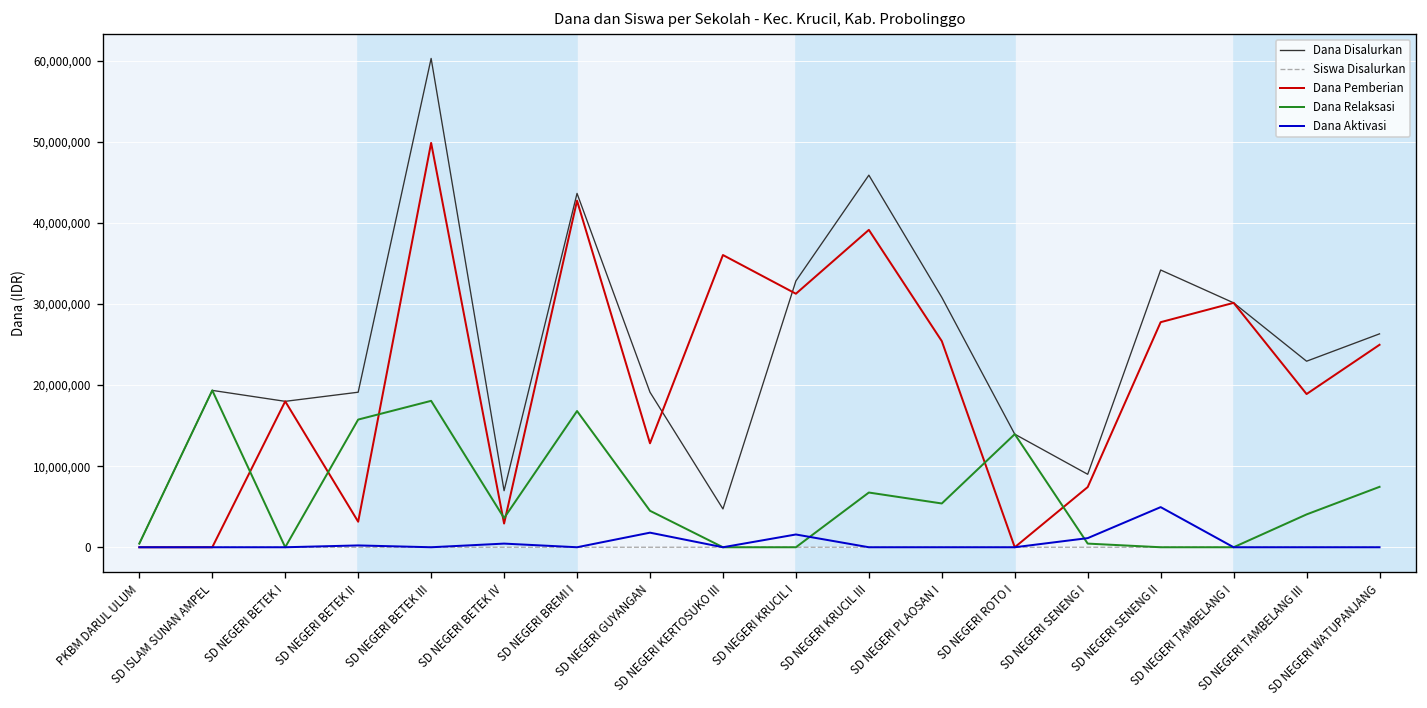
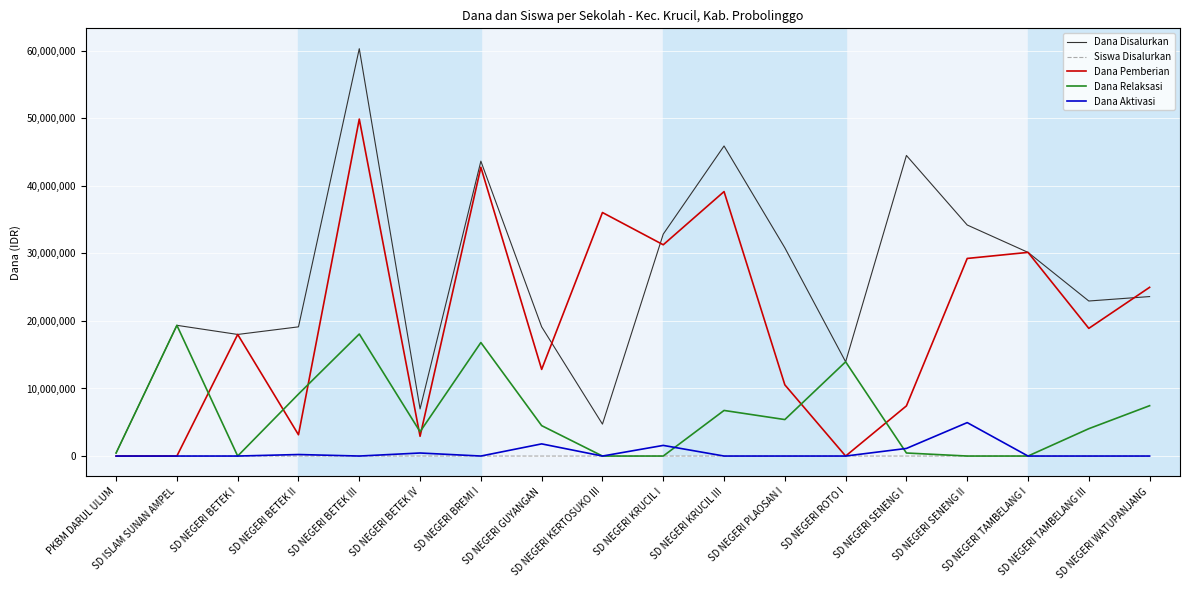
  {
    "Dana Disalurkan": {
      "SD NEGERI BETEK II": "19,000,000",
      "SD NEGERI BETEK III": "60,000,000",
      "SD NEGERI BETEK IV": "7,000,000",
      "SD NEGERI BREMI I": "44,000,000",
      "SD NEGERI GUYANGAN": "19,000,000",
      "SD NEGERI KERTOSUKO III": "5,000,000",
      "SD NEGERI KRUCIL I": "33,000,000",
      "SD NEGERI KRUCIL III": "46,000,000",
      "SD NEGERI PLAOSAN I": "31,000,000",
-     "SD NEGERI SENENG I": "9,000,000",
+     "SD NEGERI SENENG I": "44,000,000",
      "SD NEGERI SENENG II": "34,000,000",
      "SD NEGERI TAMBELANG III": "23,000,000",
-     "SD NEGERI WATUPANJANG": "26,000,000"
+     "SD NEGERI WATUPANJANG": "24,000,000"
    },
    "Siswa Disalurkan": {
      "SD NEGERI BETEK IV": "0",
      "SD NEGERI GUYANGAN": "0",
      "SD NEGERI SENENG I": "0"
    },
    "Dana Pemberian": {
      "SD NEGERI BETEK II": "3,000,000",
      "SD NEGERI BETEK III": "50,000,000",
      "SD NEGERI BETEK IV": "3,000,000",
      "SD NEGERI BREMI I": "43,000,000",
      "SD NEGERI GUYANGAN": "13,000,000",
      "SD NEGERI KERTOSUKO III": "36,000,000",
      "SD NEGERI KRUCIL I": "31,000,000",
      "SD NEGERI KRUCIL III": "39,000,000",
-     "SD NEGERI PLAOSAN I": "25,000,000",
+     "SD NEGERI PLAOSAN I": "11,000,000",
      "SD NEGERI SENENG I": "7,000,000",
-     "SD NEGERI SENENG II": "28,000,000",
+     "SD NEGERI SENENG II": "29,000,000",
      "SD NEGERI TAMBELANG III": "19,000,000",
      "SD NEGERI WATUPANJANG": "25,000,000"
    },
    "Dana Relaksasi": {
-     "SD NEGERI BETEK II": "16,000,000",
+     "SD NEGERI BETEK II": "9,000,000",
      "SD NEGERI BETEK III": "18,000,000",
      "SD NEGERI BETEK IV": "4,000,000",
      "SD NEGERI BREMI I": "17,000,000",
      "SD NEGERI GUYANGAN": "5,000,000",
      "SD NEGERI KRUCIL III": "7,000,000",
      "SD NEGERI PLAOSAN I": "5,000,000",
      "SD NEGERI SENENG I": "0",
      "SD NEGERI TAMBELANG III": "4,000,000",
      "SD NEGERI WATUPANJANG": "7,000,000"
    },
    "Dana Aktivasi": {
      "SD NEGERI BETEK IV": "0",
      "SD NEGERI GUYANGAN": "2,000,000",
      "SD NEGERI KRUCIL I": "2,000,000",
      "SD NEGERI SENENG I": "1,000,000",
      "SD NEGERI SENENG II": "5,000,000"
    }
  }
